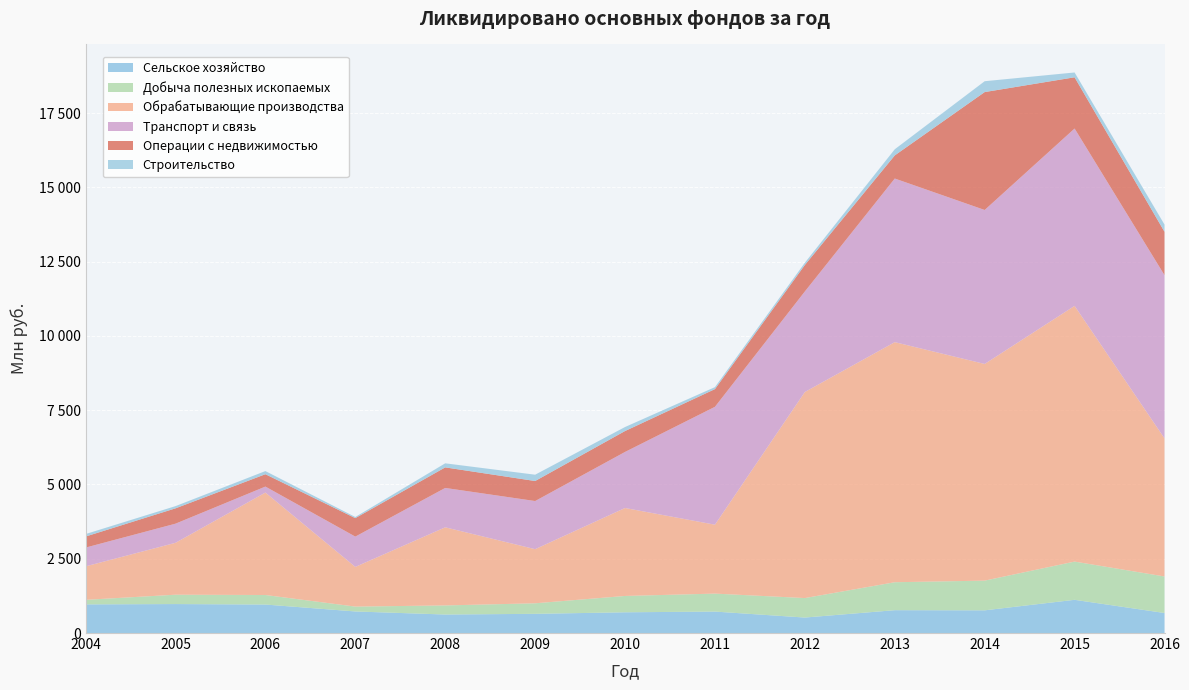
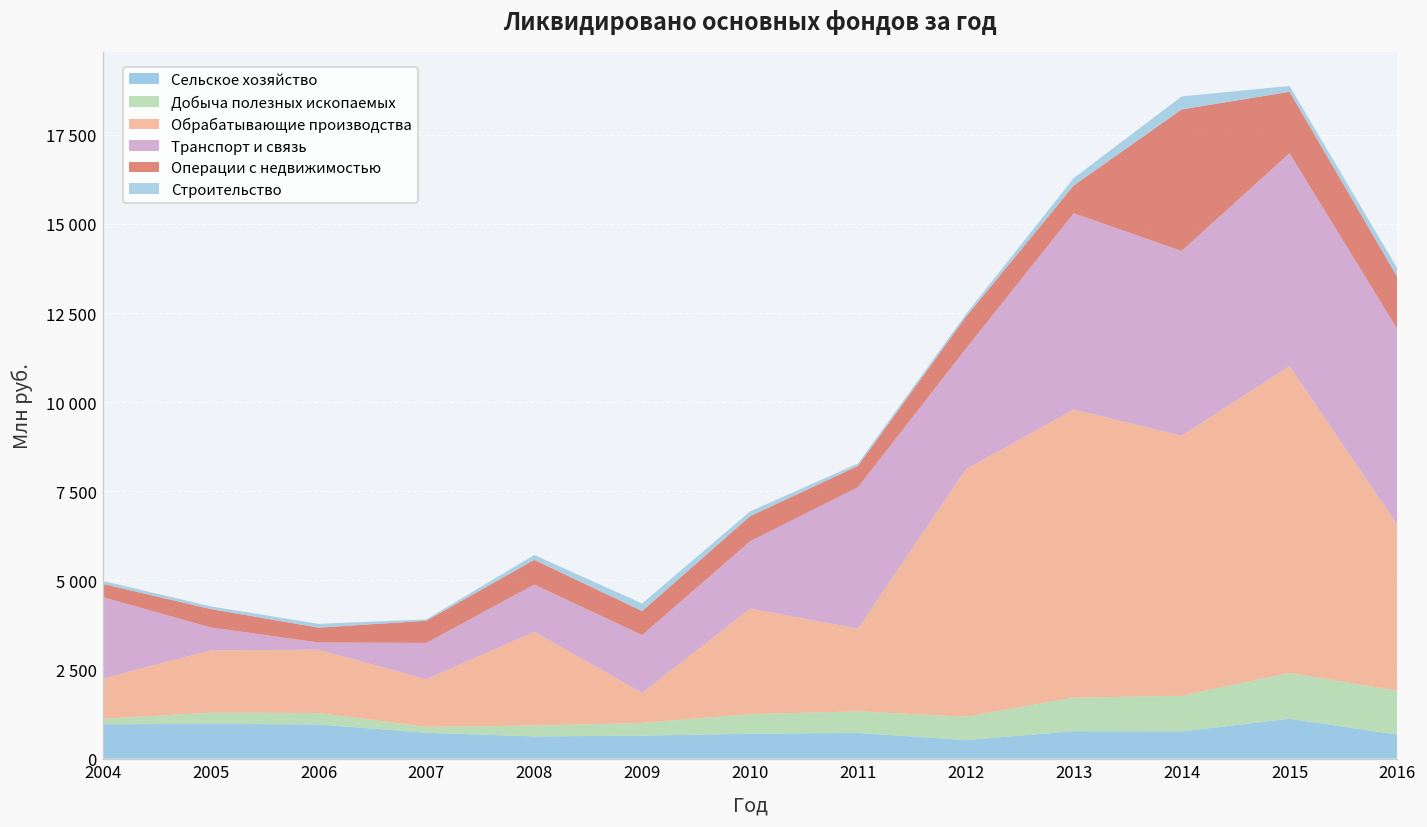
  {
    "Добыча полезных ископаемых": {
      "2004": 200,
      "2005": 300,
      "2006": 300,
      "2007": 200,
      "2008": 300,
      "2009": 400,
      "2010": 600,
      "2011": 600,
      "2012": 700,
      "2013": 900,
      "2014": 1000,
      "2015": 1300,
      "2016": 1200
    },
    "Обрабатывающие производства": {
      "2004": 1100,
      "2005": 1700,
-     "2006": 3400,
+     "2006": 1800,
      "2007": 1300,
      "2008": 2600,
-     "2009": 1800,
+     "2009": 800,
      "2010": 3000,
      "2011": 2300,
      "2012": 6900,
      "2013": 8100,
      "2014": 7300,
      "2015": 8600,
      "2016": 4700
    },
    "Транспорт и связь": {
-     "2004": 600,
+     "2004": 2300,
      "2005": 600,
      "2006": 200,
      "2007": 1000,
      "2008": 1300,
      "2009": 1600,
      "2010": 1900,
      "2011": 4000,
      "2012": 3400,
      "2013": 5500,
      "2014": 5200,
      "2015": 6000,
      "2016": 5500
    },
    "Операции с недвижимостью": {
      "2006": 400,
      "2008": 700,
      "2009": 700,
      "2010": 700,
      "2013": 800,
      "2014": 4000,
      "2015": 1700,
      "2016": 1500
    }
  }
